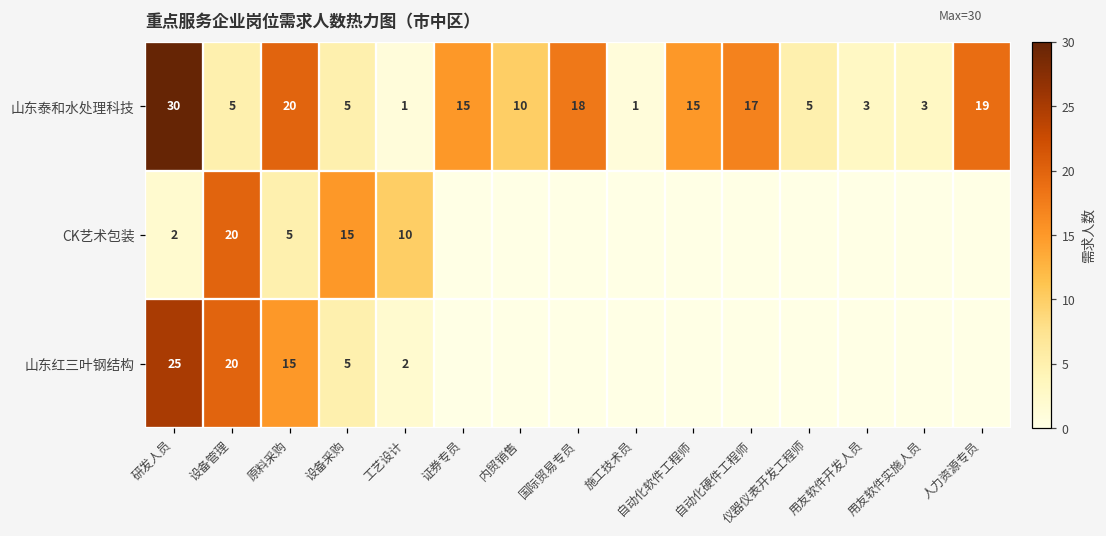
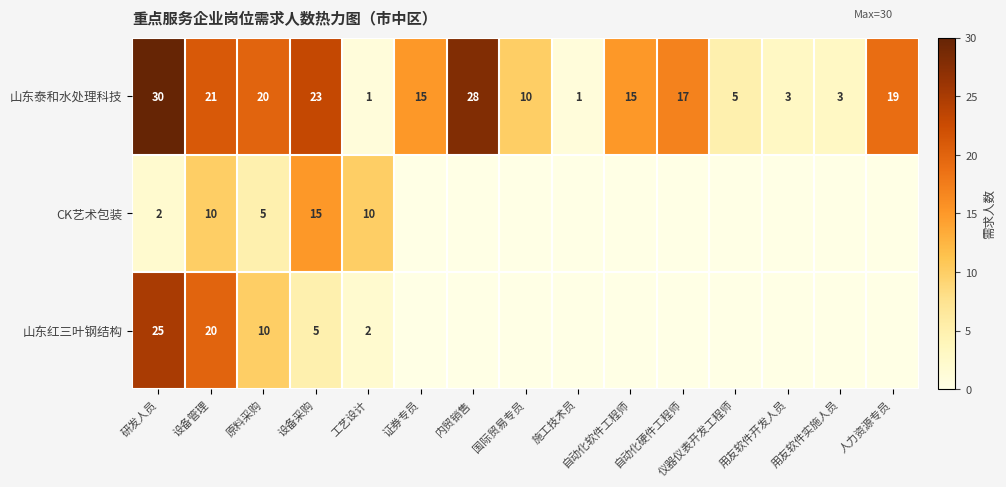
  {
    "山东泰和水处理科技": {
      "研发人员": 30,
-     "设备管理": 5,
+     "设备管理": 21,
      "原料采购": 20,
-     "设备采购": 5,
+     "设备采购": 23,
      "工艺设计": 1,
      "证券专员": 15,
-     "内贸销售": 10,
-     "国际贸易专员": 18,
+     "内贸销售": 28,
+     "国际贸易专员": 10,
      "施工技术员": 1,
      "自动化软件工程师": 15,
      "自动化硬件工程师": 17,
      "仪器仪表开发工程师": 5,
      "用友软件开发人员": 3,
      "用友软件实施人员": 3,
      "人力资源专员": 19
    },
    "CK艺术包装": {
      "研发人员": 2,
-     "设备管理": 20,
+     "设备管理": 10,
      "原料采购": 5,
      "设备采购": 15,
      "工艺设计": 10
    },
    "山东红三叶钢结构": {
      "研发人员": 25,
      "设备管理": 20,
-     "原料采购": 15,
+     "原料采购": 10,
      "设备采购": 5,
      "工艺设计": 2
    }
  }
